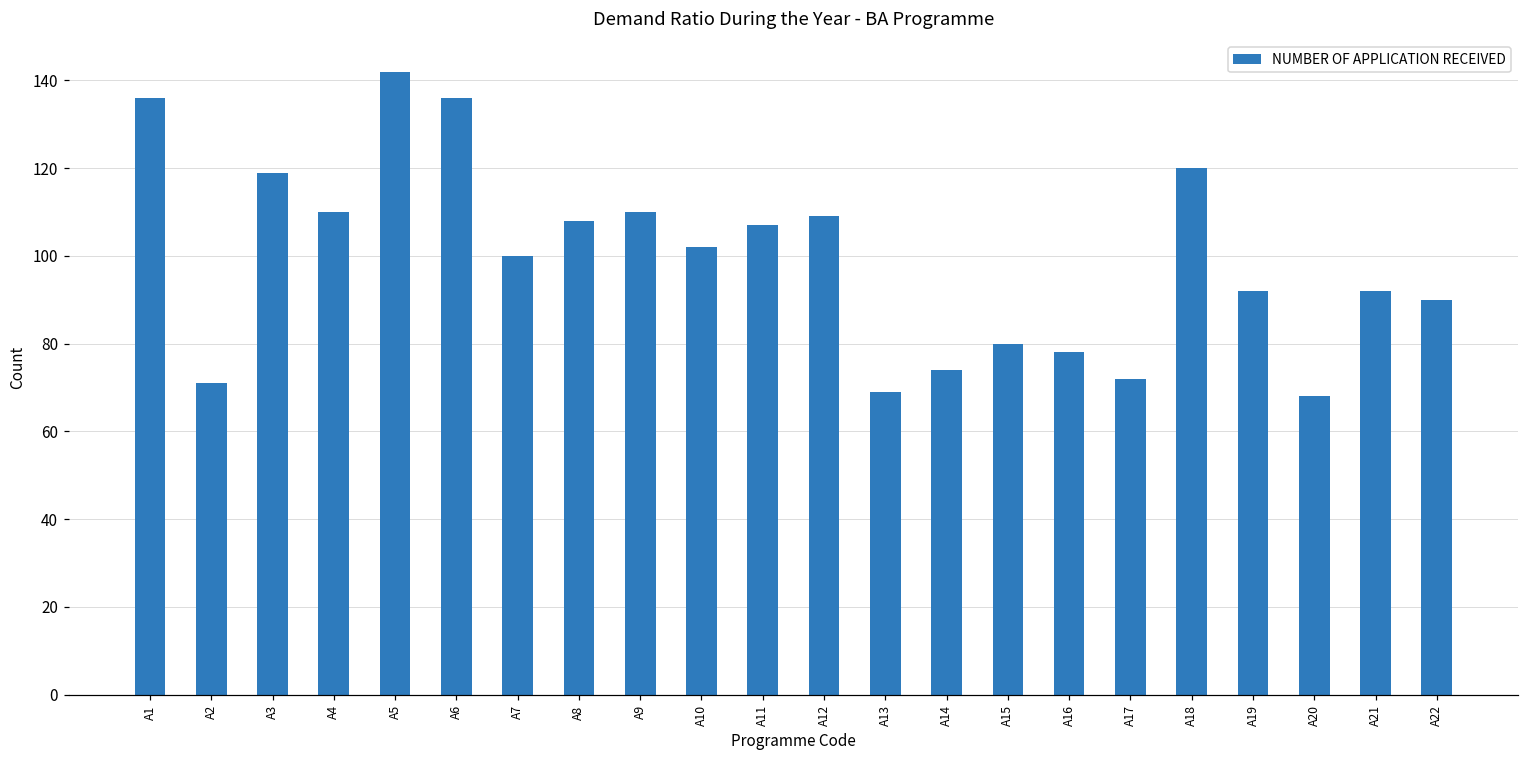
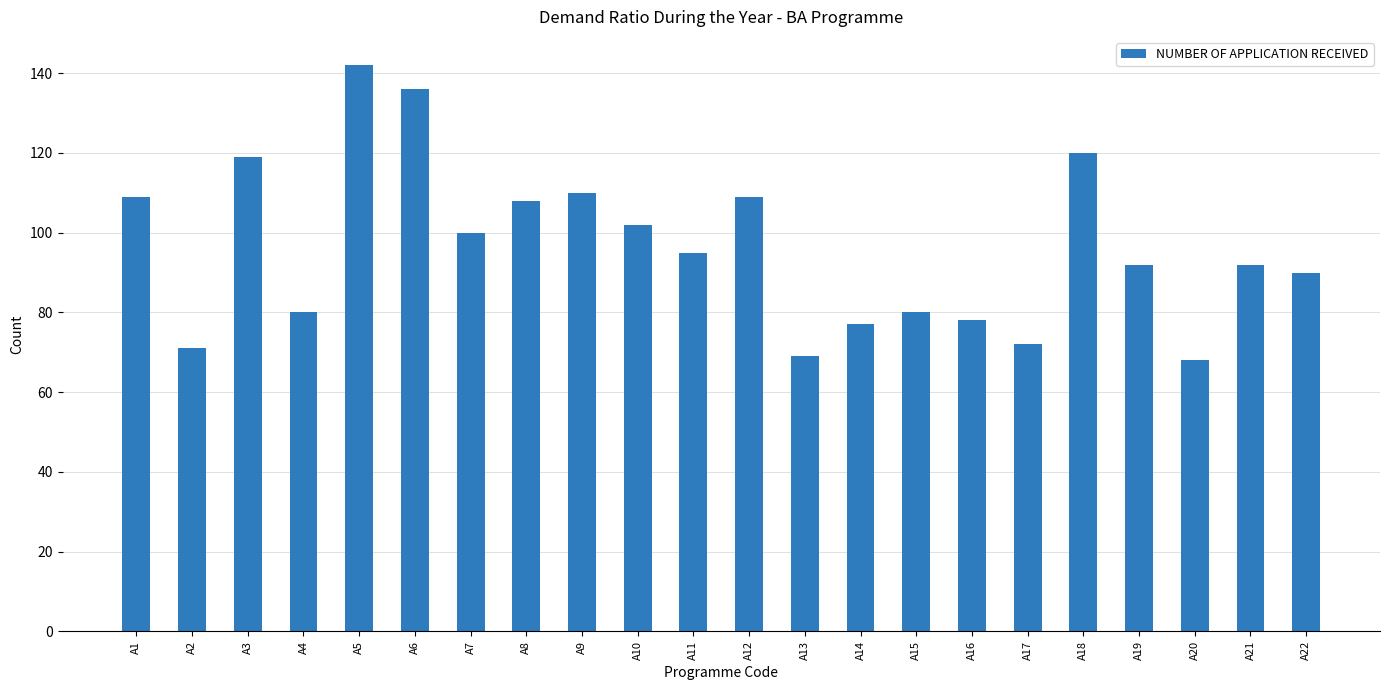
  {
-   "A1": 136,
+   "A1": 109,
    "A2": 71,
    "A3": 119,
-   "A4": 110,
+   "A4": 80,
    "A5": 142,
    "A6": 136,
    "A7": 100,
    "A8": 108,
    "A9": 110,
    "A10": 102,
-   "A11": 107,
+   "A11": 95,
    "A12": 109,
    "A13": 69,
-   "A14": 74,
+   "A14": 77,
    "A15": 80,
    "A16": 78,
    "A17": 72,
    "A18": 120,
    "A19": 92,
    "A20": 68,
    "A21": 92,
    "A22": 90
  }
